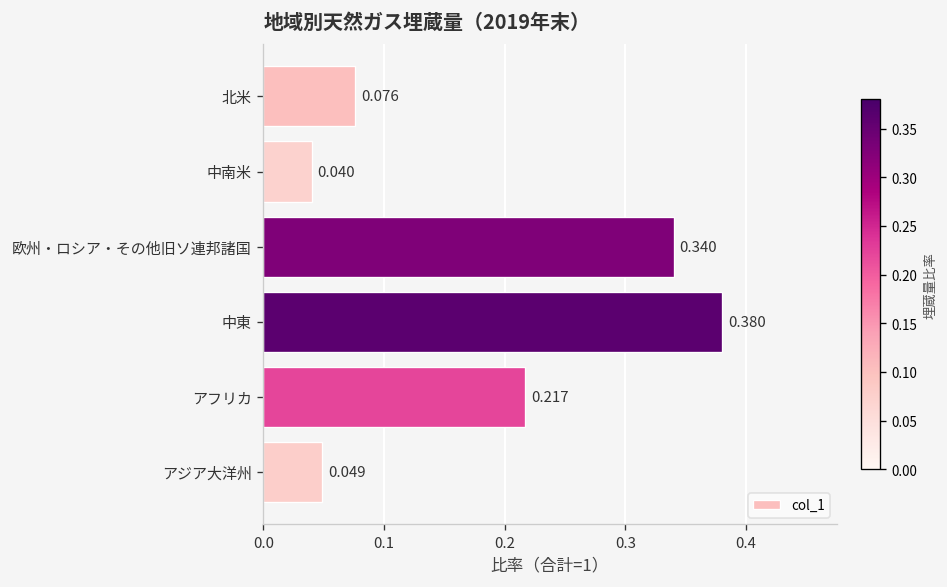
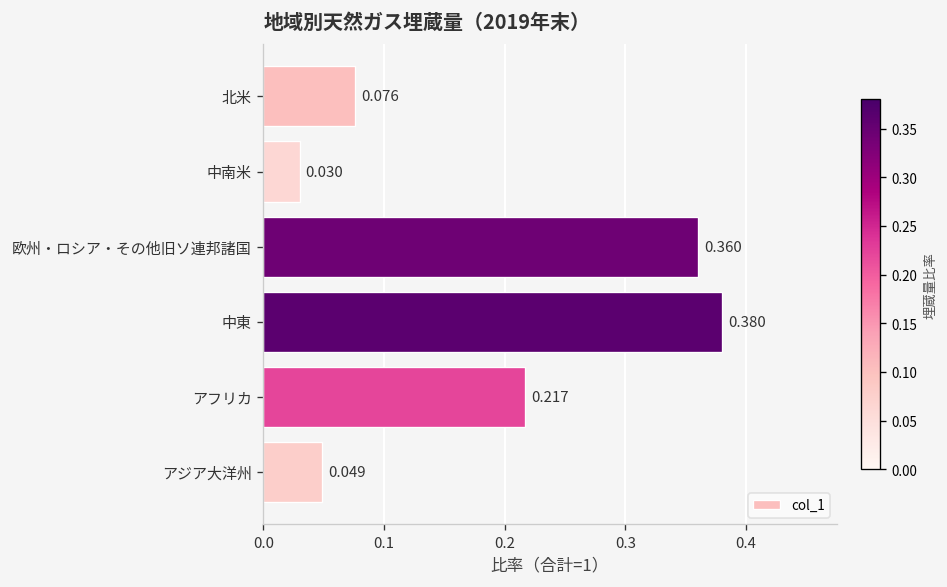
  {
    "北米": 0.076,
-   "中南米": 0.040,
-   "欧州・ロシア・その他旧ソ連邦諸国": 0.340,
+   "中南米": 0.030,
+   "欧州・ロシア・その他旧ソ連邦諸国": 0.360,
    "中東": 0.380,
    "アフリカ": 0.217,
    "アジア大洋州": 0.049
  }
